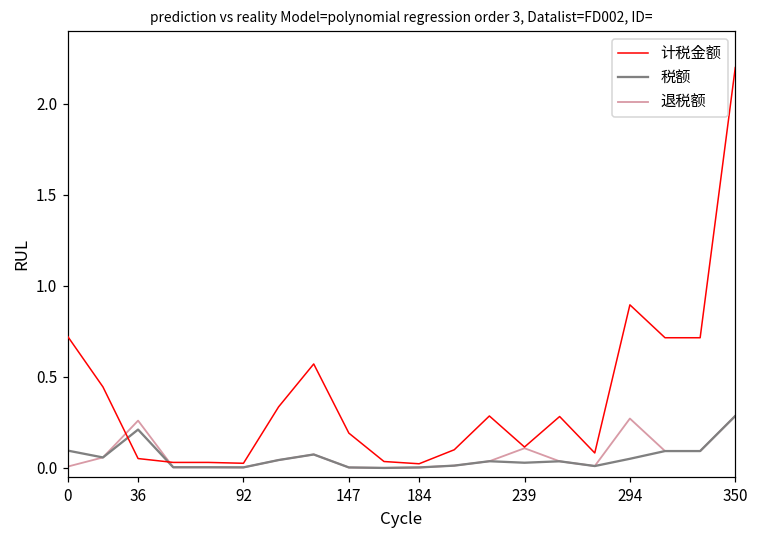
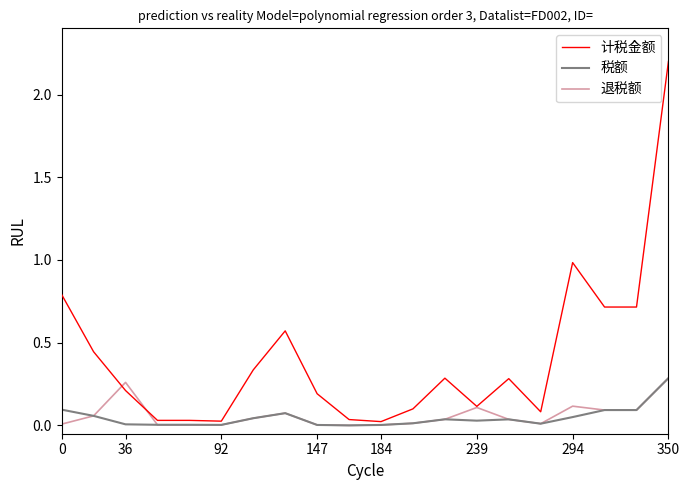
  {
    "计税金额": {
-     "0": 0.72,
-     "36": 0.05,
+     "0": 0.79,
+     "36": 0.21,
      "92": 0.03,
      "147": 0.19,
      "184": 0.02,
-     "294": 0.90,
+     "294": 0.98,
      "350": 2.20
    },
    "税额": {
      "0": 0.10,
-     "36": 0.21,
+     "36": 0.01,
      "239": 0.03,
      "294": 0.05
    },
    "退税额": {
      "0": 0.01,
      "36": 0.26,
-     "294": 0.27
+     "294": 0.12
    }
  }
